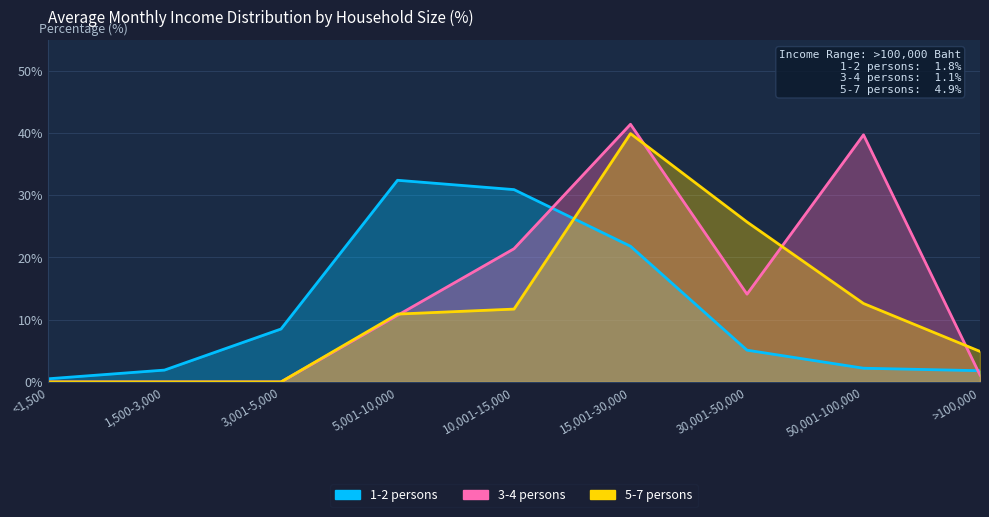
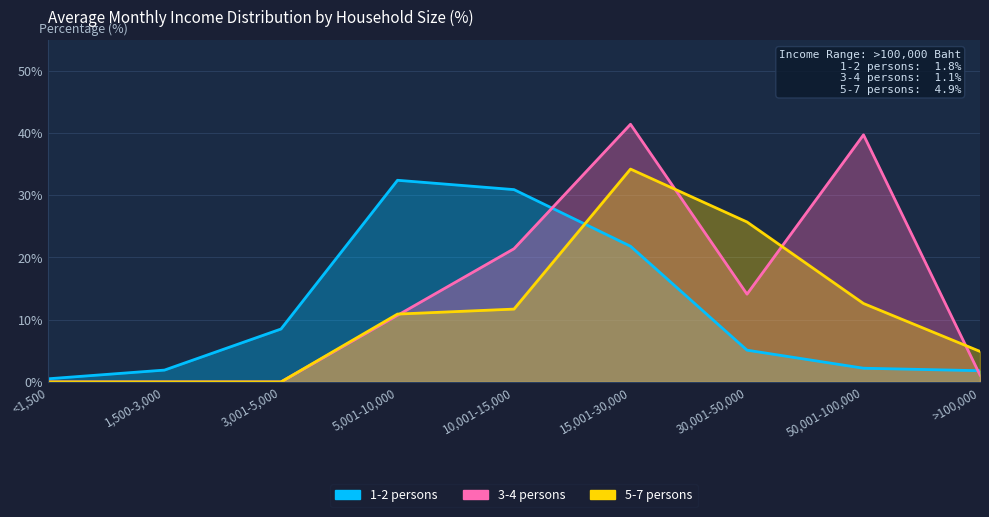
  {
    "1-2 persons": {
      "<1,500": "1%",
      "1,500-3,000": "2%",
      "3,001-5,000": "9%",
      "5,001-10,000": "32%",
      "10,001-15,000": "31%",
      "15,001-30,000": "22%",
      "30,001-50,000": "5%",
      "50,001-100,000": "2%",
      ">100,000": "2%"
    },
    "3-4 persons": {
      "10,001-15,000": "21%",
      "15,001-30,000": "41%",
      "30,001-50,000": "14%",
      "50,001-100,000": "40%",
      ">100,000": "1%"
    },
    "5-7 persons": {
      "10,001-15,000": "12%",
-     "15,001-30,000": "40%",
+     "15,001-30,000": "34%",
      "30,001-50,000": "26%",
      "50,001-100,000": "13%",
      ">100,000": "5%"
    }
  }
